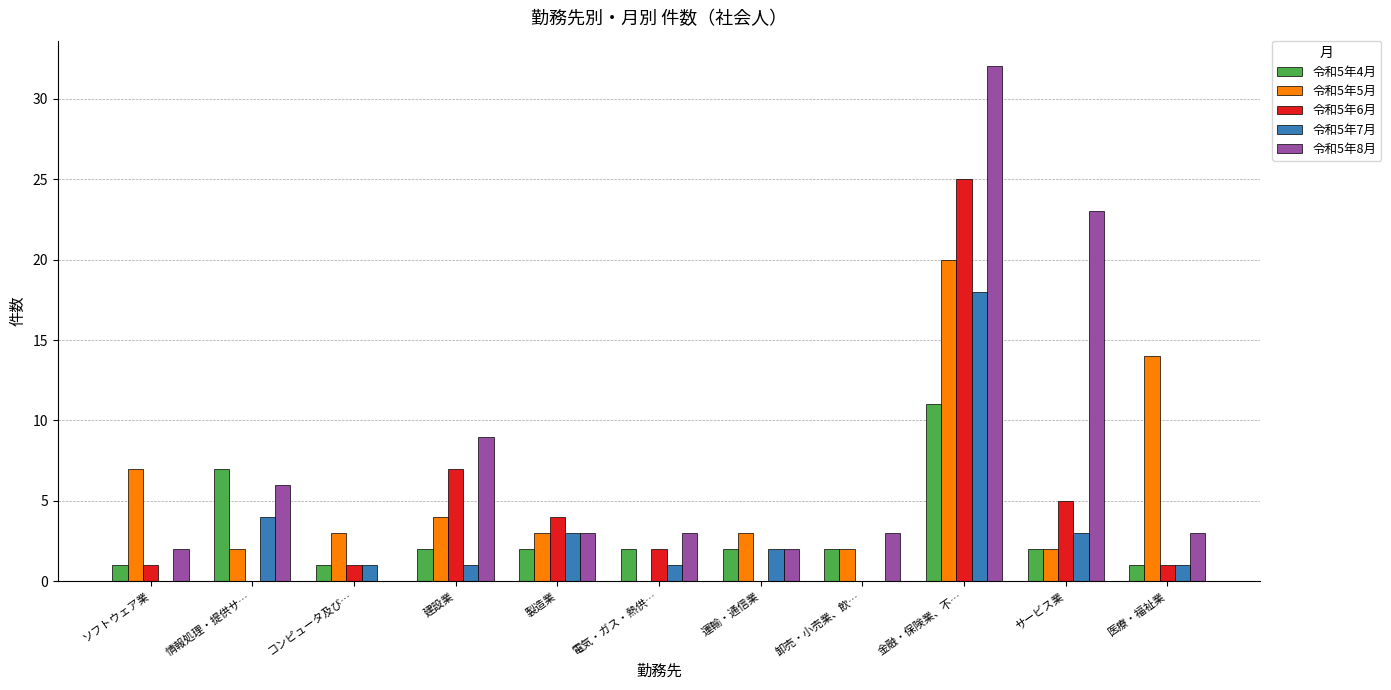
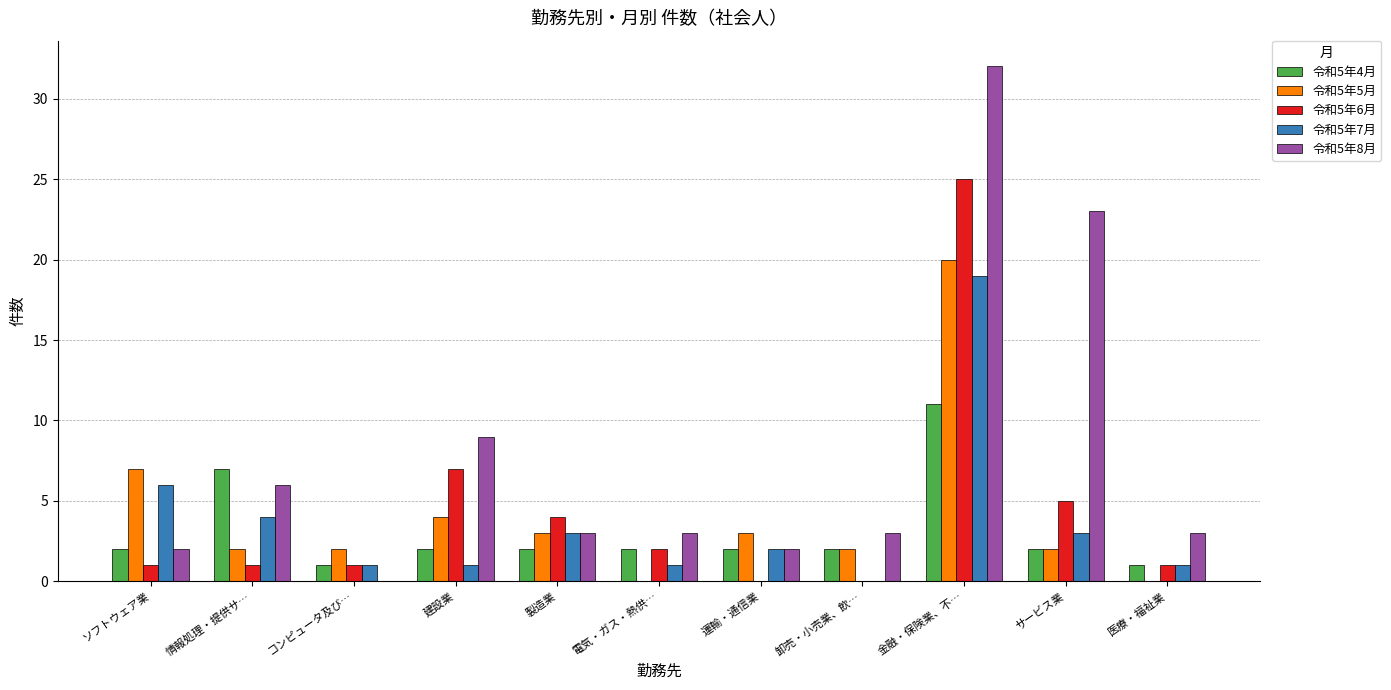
  {
    "令和5年4月": {
-     "ソフトウェア業": 1,
+     "ソフトウェア業": 2,
      "情報処理・提供サ…": 7,
      "コンピュータ及び…": 1,
      "建設業": 2,
      "製造業": 2,
      "電気・ガス・熱供…": 2,
      "運輸・通信業": 2,
      "卸売・小売業、飲…": 2,
      "金融・保険業、不…": 11,
      "サービス業": 2,
      "医療・福祉業": 1
    },
    "令和5年5月": {
      "ソフトウェア業": 7,
      "情報処理・提供サ…": 2,
-     "コンピュータ及び…": 3,
+     "コンピュータ及び…": 2,
      "建設業": 4,
      "製造業": 3,
      "電気・ガス・熱供…": 0,
      "運輸・通信業": 3,
      "卸売・小売業、飲…": 2,
      "金融・保険業、不…": 20,
      "サービス業": 2,
-     "医療・福祉業": 14
+     "医療・福祉業": 0
    },
    "令和5年6月": {
      "ソフトウェア業": 1,
-     "情報処理・提供サ…": 0,
+     "情報処理・提供サ…": 1,
      "コンピュータ及び…": 1,
      "建設業": 7,
      "製造業": 4,
      "電気・ガス・熱供…": 2,
      "運輸・通信業": 0,
      "卸売・小売業、飲…": 0,
      "金融・保険業、不…": 25,
      "サービス業": 5,
      "医療・福祉業": 1
    },
    "令和5年7月": {
-     "ソフトウェア業": 0,
+     "ソフトウェア業": 6,
      "情報処理・提供サ…": 4,
      "コンピュータ及び…": 1,
      "建設業": 1,
      "製造業": 3,
      "電気・ガス・熱供…": 1,
      "運輸・通信業": 2,
      "卸売・小売業、飲…": 0,
-     "金融・保険業、不…": 18,
+     "金融・保険業、不…": 19,
      "サービス業": 3,
      "医療・福祉業": 1
    },
    "令和5年8月": {
      "ソフトウェア業": 2,
      "情報処理・提供サ…": 6,
      "コンピュータ及び…": 0,
      "建設業": 9,
      "製造業": 3,
      "電気・ガス・熱供…": 3,
      "運輸・通信業": 2,
      "卸売・小売業、飲…": 3,
      "金融・保険業、不…": 32,
      "サービス業": 23,
      "医療・福祉業": 3
    }
  }
